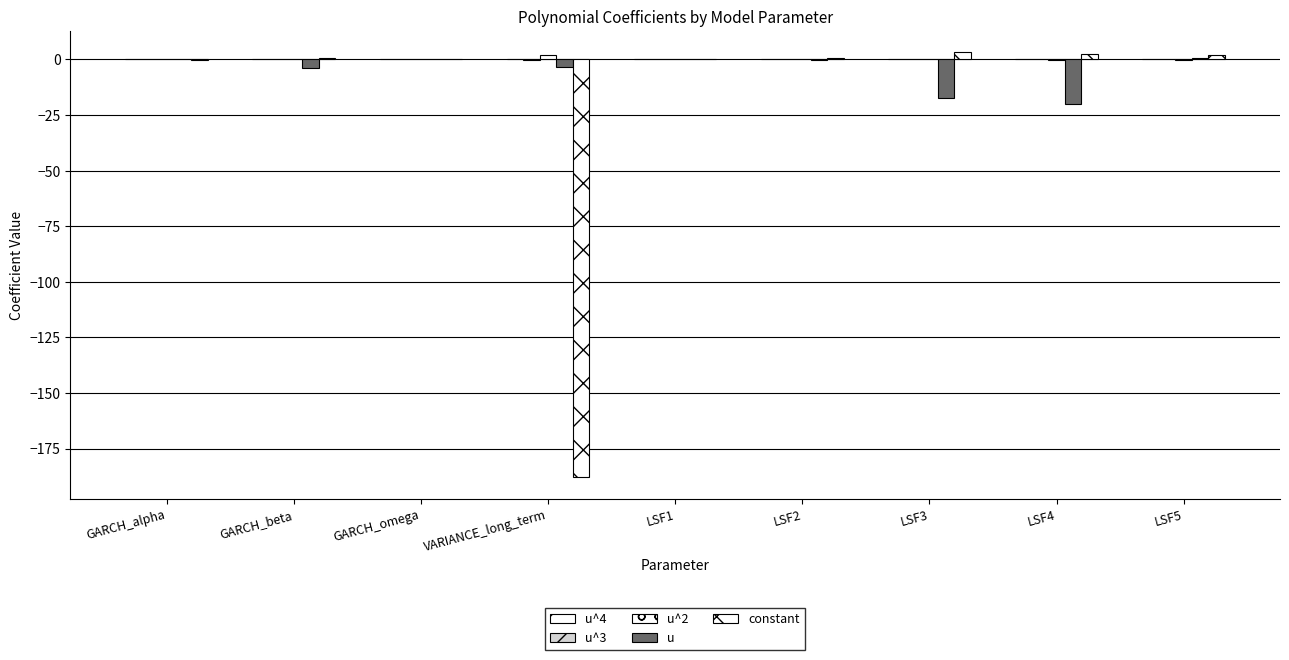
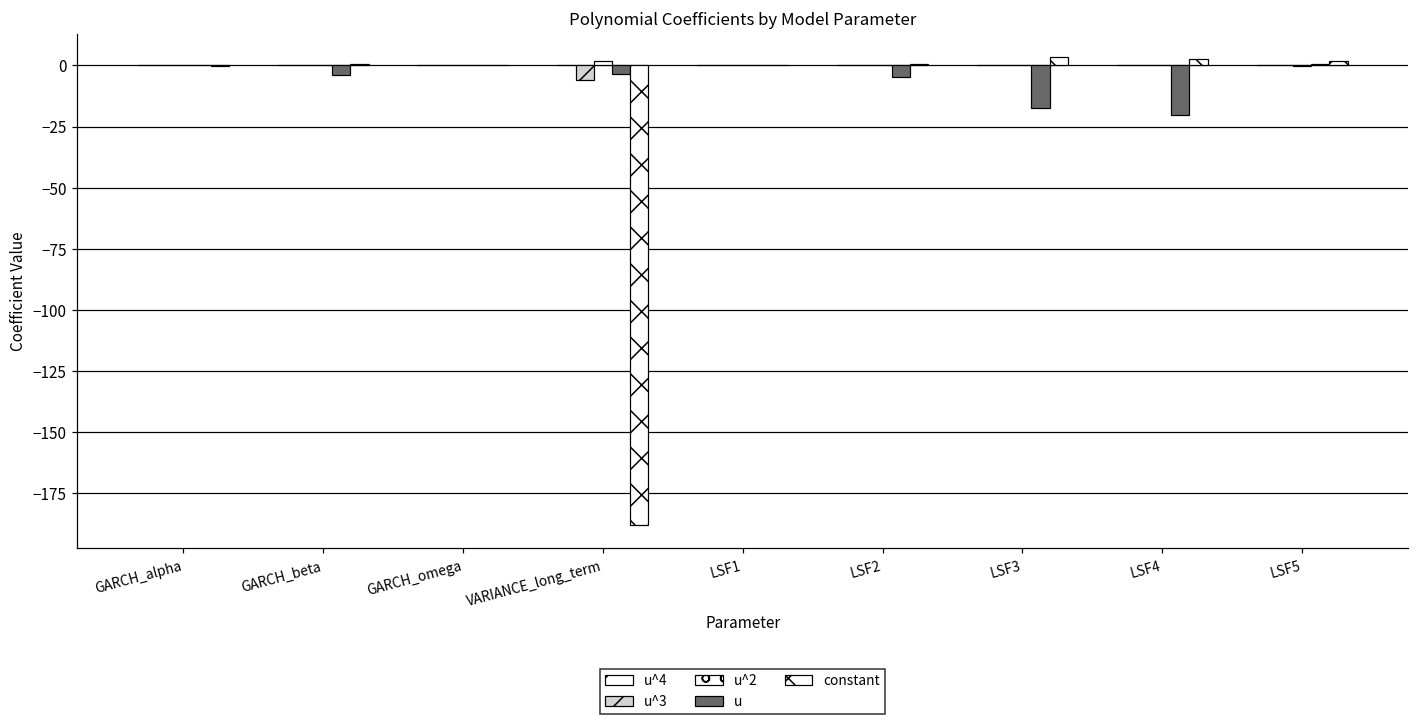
  {
    "u^3": {
      "GARCH_omega": 0,
-     "VARIANCE_long_term": 0
+     "VARIANCE_long_term": -6
    },
    "u": {
      "GARCH_beta": -4,
      "VARIANCE_long_term": -4,
-     "LSF2": 0,
+     "LSF2": -5,
      "LSF3": -18,
      "LSF4": -20
    }
  }
